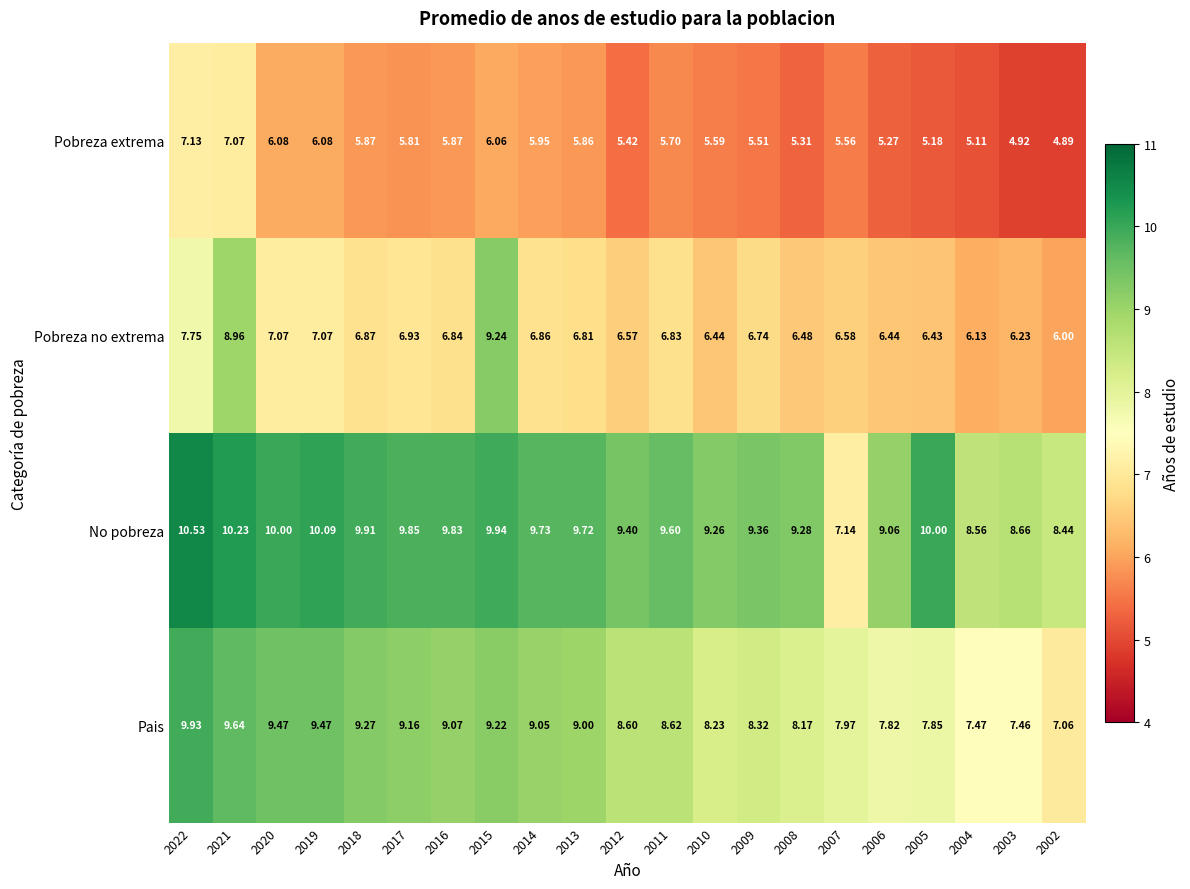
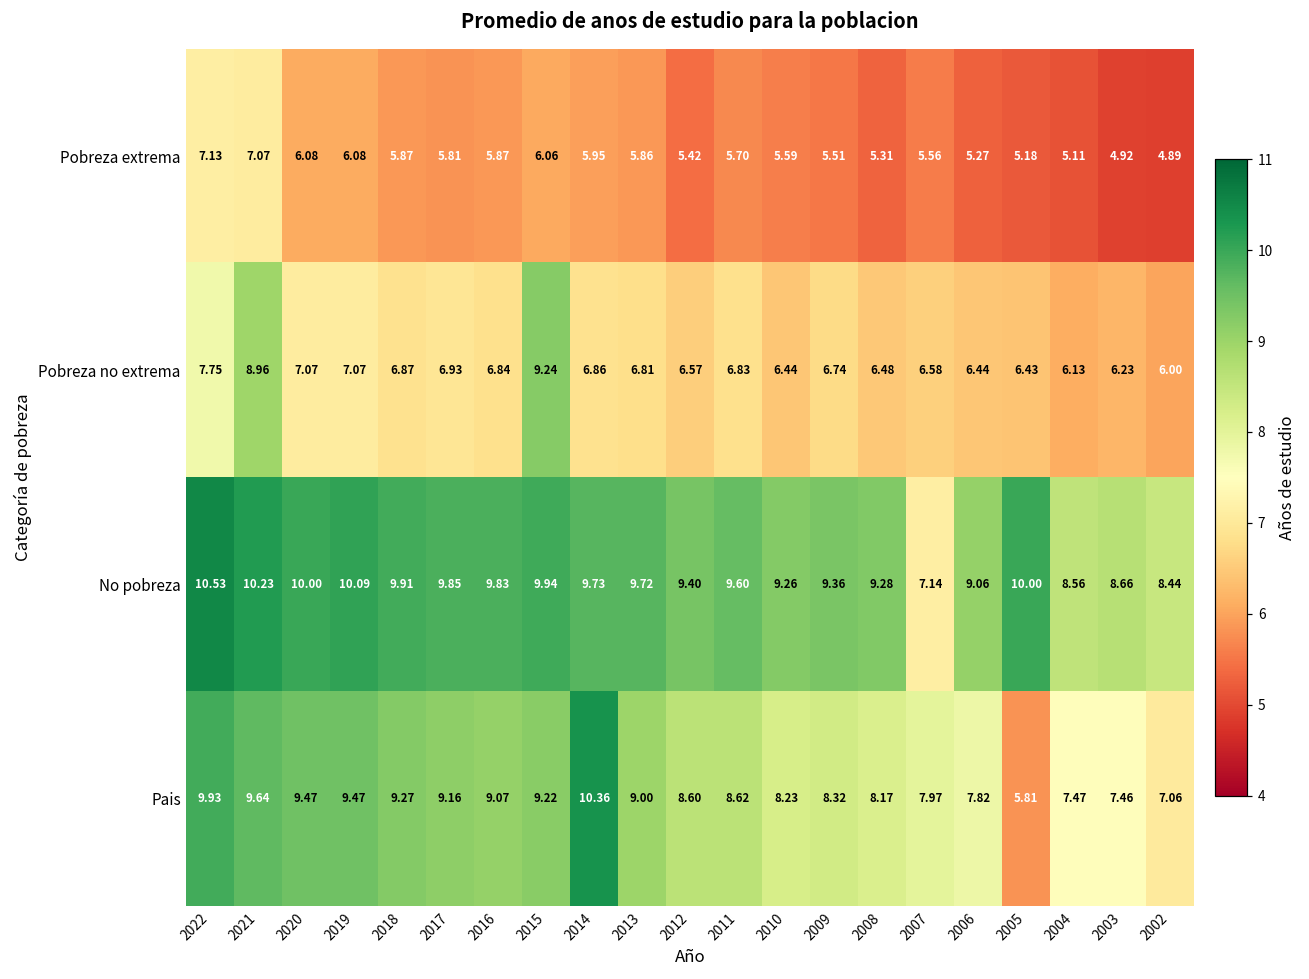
  {
    "Pobreza extrema": {
      "2022": 7.13,
      "2021": 7.07,
      "2020": 6.08,
      "2019": 6.08,
      "2018": 5.87,
      "2017": 5.81,
      "2016": 5.87,
      "2015": 6.06,
      "2014": 5.95,
      "2013": 5.86,
      "2012": 5.42,
      "2011": 5.70,
      "2010": 5.59,
      "2009": 5.51,
      "2008": 5.31,
      "2007": 5.56,
      "2006": 5.27,
      "2005": 5.18,
      "2004": 5.11,
      "2003": 4.92,
      "2002": 4.89
    },
    "Pobreza no extrema": {
      "2022": 7.75,
      "2021": 8.96,
      "2020": 7.07,
      "2019": 7.07,
      "2018": 6.87,
      "2017": 6.93,
      "2016": 6.84,
      "2015": 9.24,
      "2014": 6.86,
      "2013": 6.81,
      "2012": 6.57,
      "2011": 6.83,
      "2010": 6.44,
      "2009": 6.74,
      "2008": 6.48,
      "2007": 6.58,
      "2006": 6.44,
      "2005": 6.43,
      "2004": 6.13,
      "2003": 6.23,
      "2002": 6.00
    },
    "No pobreza": {
      "2022": 10.53,
      "2021": 10.23,
      "2020": 10.00,
      "2019": 10.09,
      "2018": 9.91,
      "2017": 9.85,
      "2016": 9.83,
      "2015": 9.94,
      "2014": 9.73,
      "2013": 9.72,
      "2012": 9.40,
      "2011": 9.60,
      "2010": 9.26,
      "2009": 9.36,
      "2008": 9.28,
      "2007": 7.14,
      "2006": 9.06,
      "2005": 10.00,
      "2004": 8.56,
      "2003": 8.66,
      "2002": 8.44
    },
    "Pais": {
      "2022": 9.93,
      "2021": 9.64,
      "2020": 9.47,
      "2019": 9.47,
      "2018": 9.27,
      "2017": 9.16,
      "2016": 9.07,
      "2015": 9.22,
-     "2014": 9.05,
+     "2014": 10.36,
      "2013": 9.00,
      "2012": 8.60,
      "2011": 8.62,
      "2010": 8.23,
      "2009": 8.32,
      "2008": 8.17,
      "2007": 7.97,
      "2006": 7.82,
-     "2005": 7.85,
+     "2005": 5.81,
      "2004": 7.47,
      "2003": 7.46,
      "2002": 7.06
    }
  }
